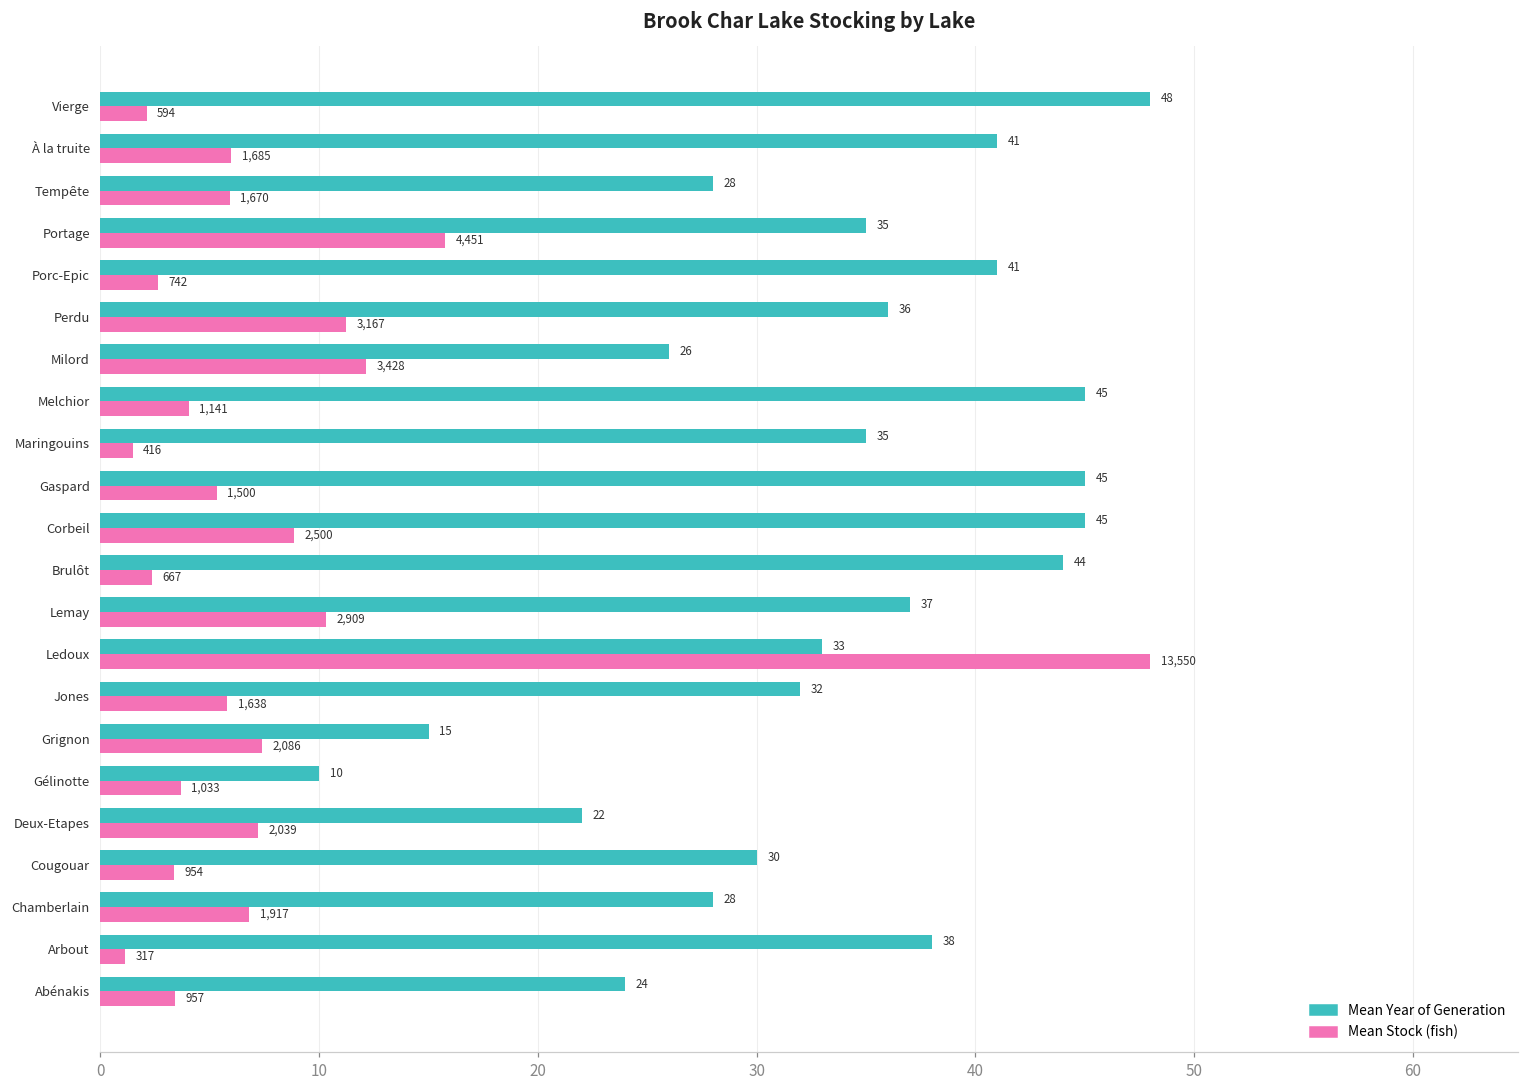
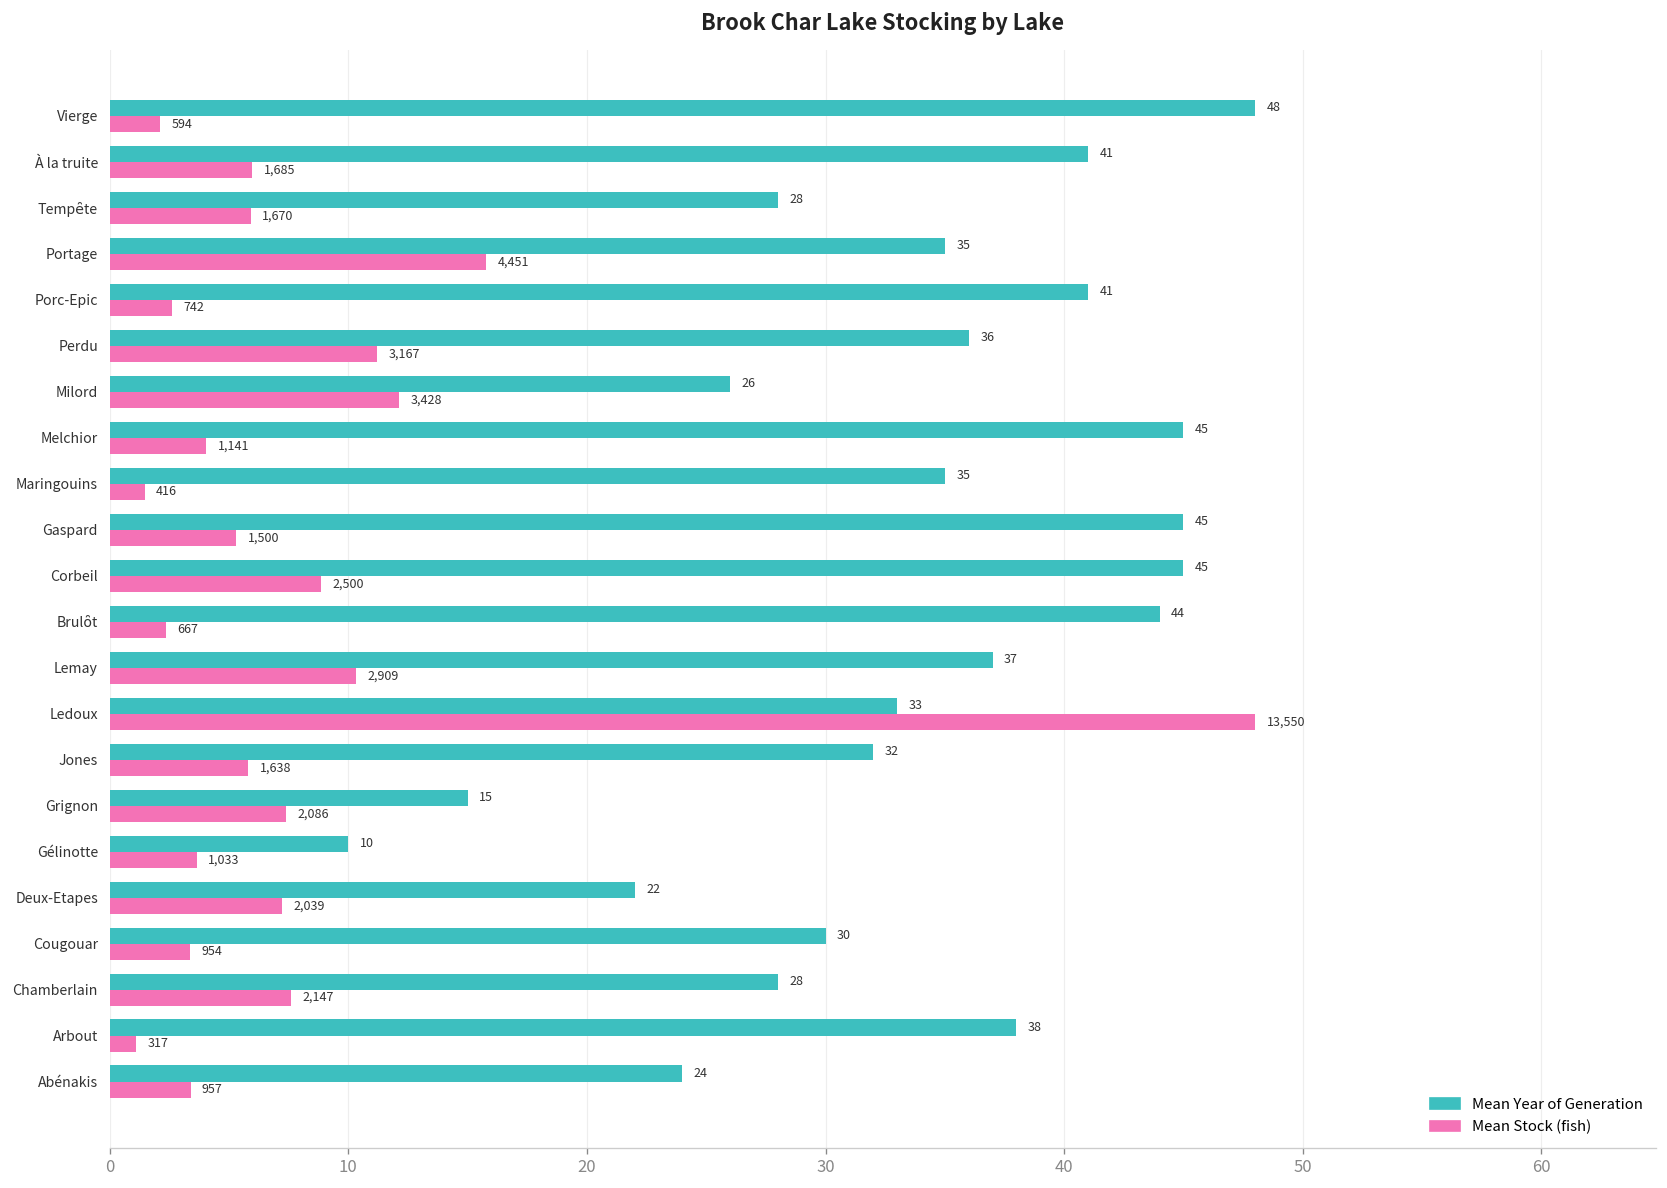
  {
    "Mean Year of Generation": {
      "Vierge": "48",
      "À la truite": "41",
      "Tempȇte": "28",
      "Portage": "35",
      "Porc-Epic": "41",
      "Perdu": "36",
      "Milord": "26",
      "Melchior": "45",
      "Maringouins": "35",
      "Gaspard": "45",
      "Corbeil": "45",
      "Brulȏt": "44",
      "Lemay": "37",
      "Ledoux": "33",
      "Jones": "32",
      "Grignon": "15",
      "Gélinotte": "10",
      "Deux-Etapes": "22",
      "Cougouar": "30",
      "Chamberlain": "28",
      "Arbout": "38",
      "Abénakis": "24"
    },
    "Mean Stock (fish)": {
-     "Chamberlain": "1,917"
+     "Chamberlain": "2,147"
    }
  }
